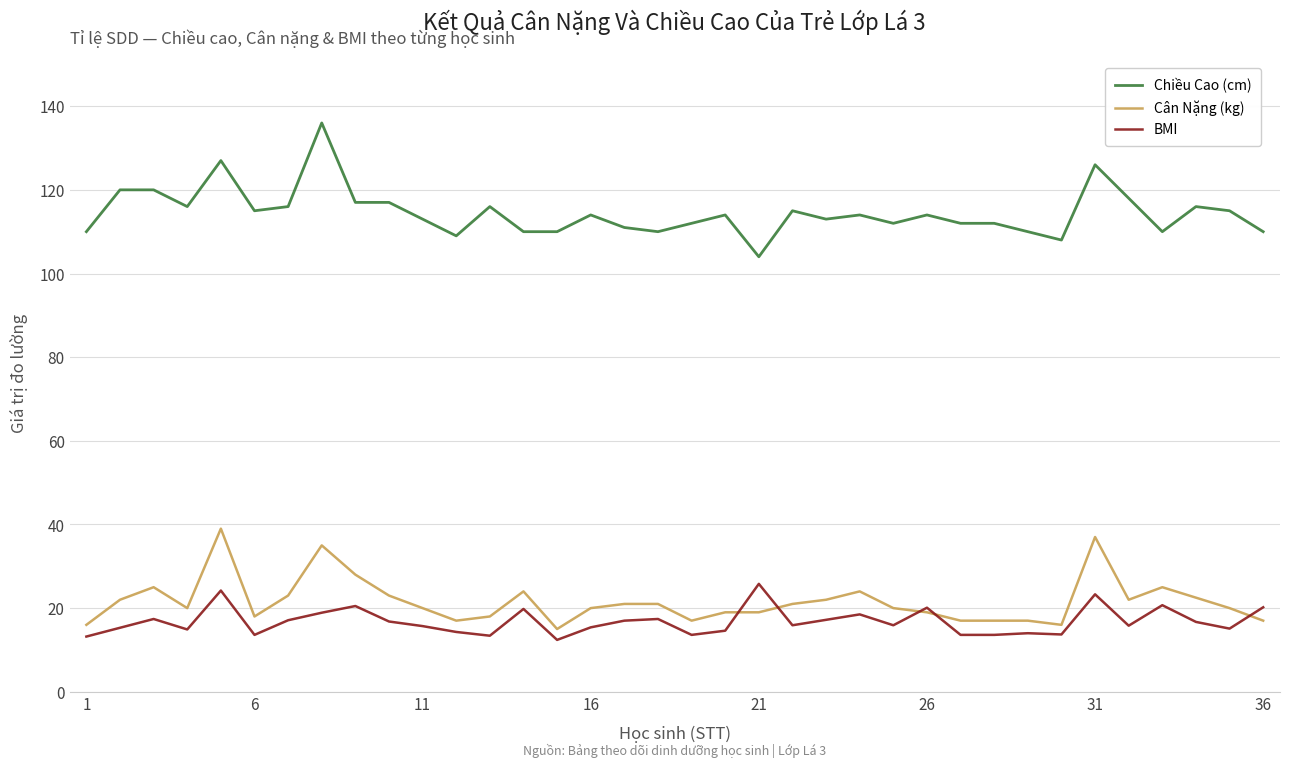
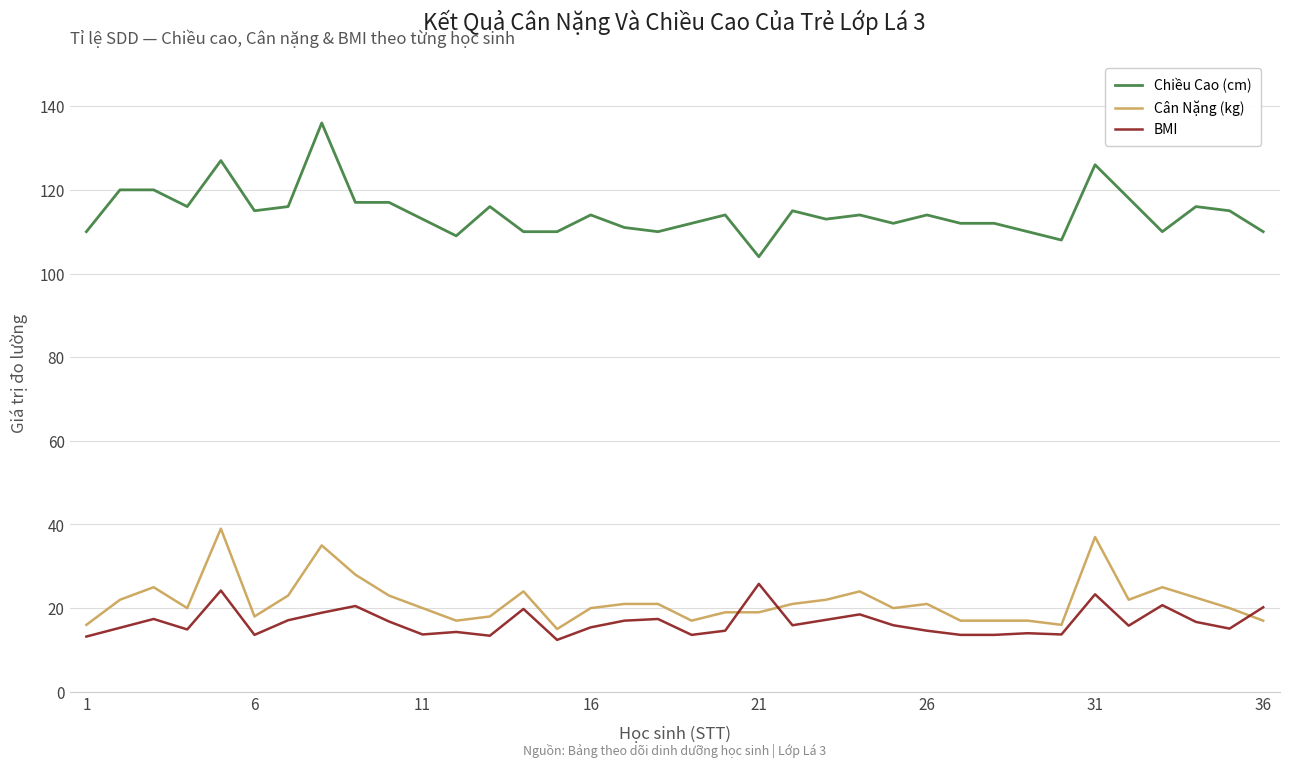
  {
    "Chiều Cao (cm)": {
      "1": 110,
      "6": 115,
      "11": 113,
      "16": 114,
      "21": 104,
      "26": 114,
      "31": 126,
      "36": 110
    },
    "Cân Nặng (kg)": {
      "1": 16,
      "6": 18,
      "11": 20,
      "16": 20,
      "21": 19,
-     "26": 19,
+     "26": 21,
      "31": 37,
      "36": 17
    },
    "BMI": {
      "1": 13,
      "6": 14,
-     "11": 16,
+     "11": 14,
      "16": 15,
      "21": 26,
-     "26": 20,
+     "26": 15,
      "31": 23,
      "36": 20
    }
  }
